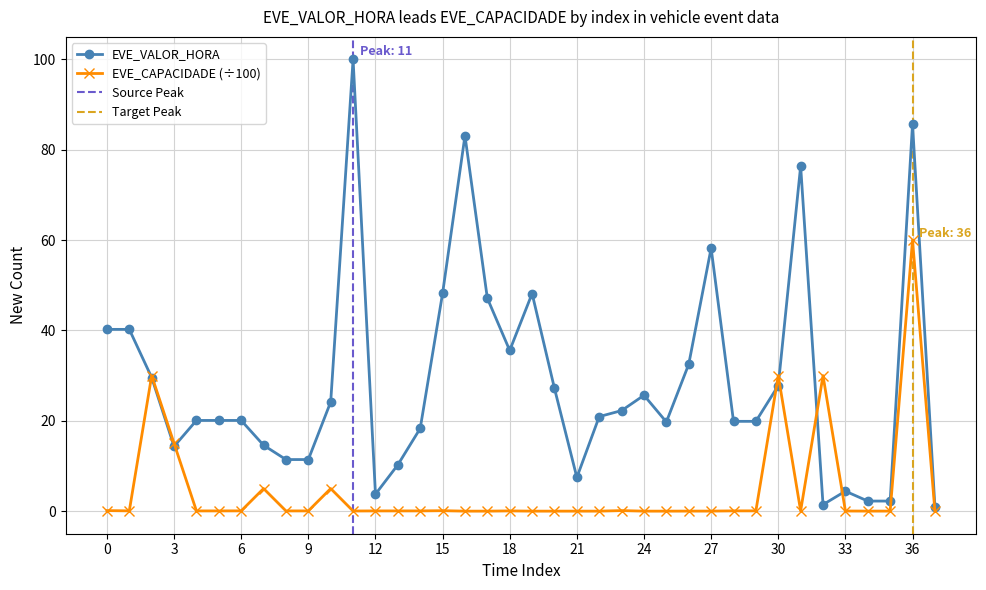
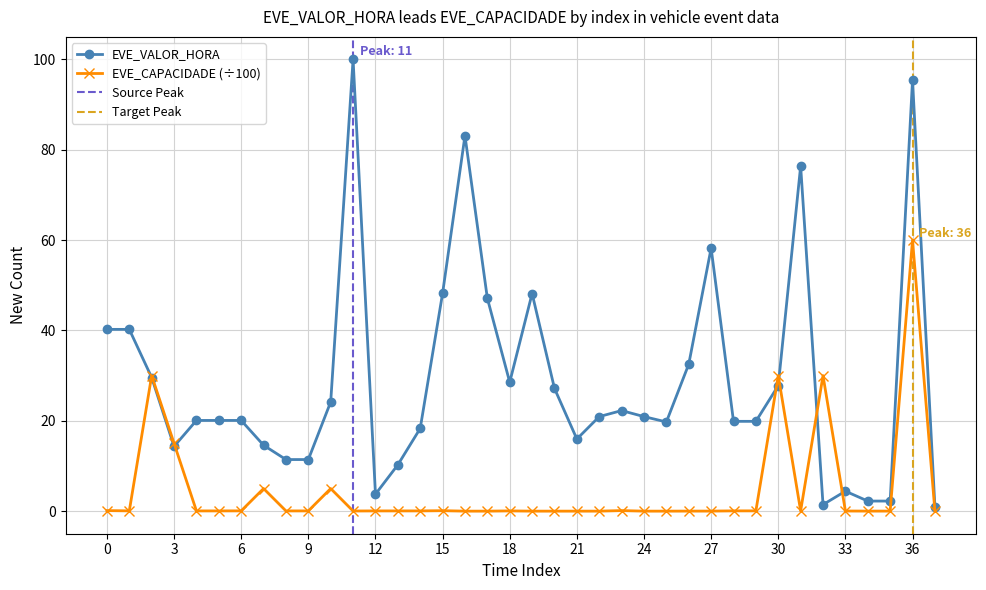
  {
    "EVE_VALOR_HORA": {
      "0": 40,
      "3": 14,
      "6": 20,
      "9": 11,
      "12": 4,
      "15": 48,
-     "18": 36,
-     "21": 7,
-     "24": 26,
+     "18": 29,
+     "21": 16,
+     "24": 21,
      "27": 58,
      "30": 28,
      "33": 4,
-     "36": 86
+     "36": 95
    },
    "EVE_CAPACIDADE (÷100)": {
      "0": 0,
      "3": 15,
      "6": 0,
      "9": 0,
      "12": 0,
      "15": 0,
      "18": 0,
      "21": 0,
      "24": 0,
      "27": 0,
      "30": 30,
      "33": 0
    }
  }
